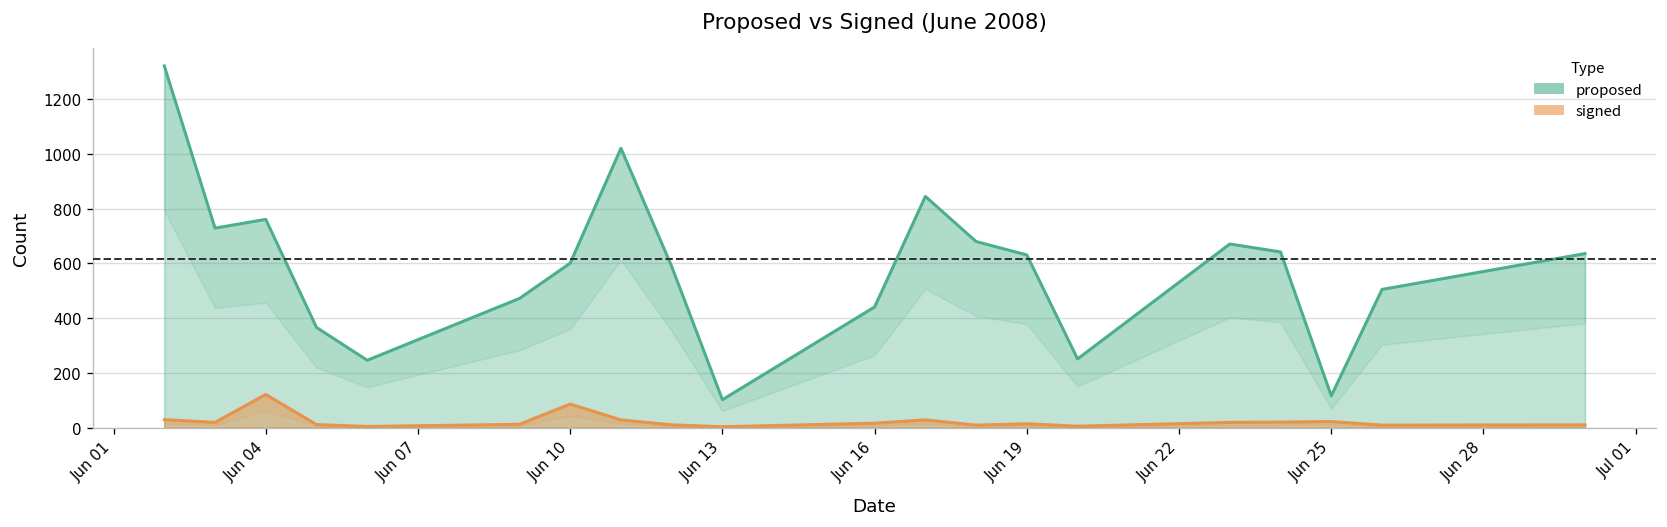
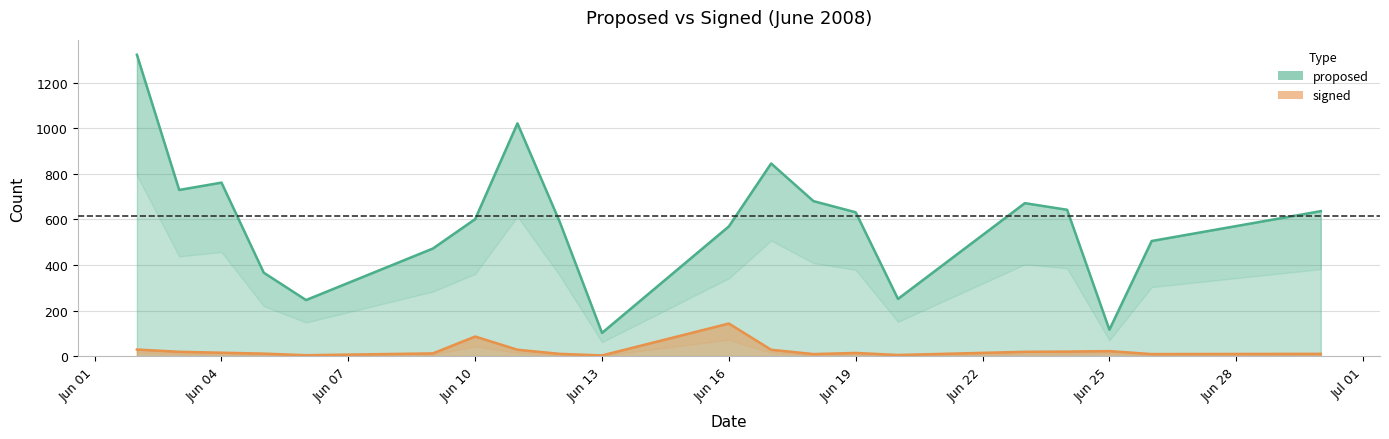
  {
    "proposed": {
      "Jun 04": 760,
      "Jun 10": 600,
      "Jun 13": 100,
-     "Jun 16": 440,
+     "Jun 16": 570,
      "Jun 19": 630,
      "Jun 25": 120
    },
    "signed": {
-     "Jun 04": 120,
+     "Jun 04": 20,
      "Jun 10": 90,
      "Jun 13": 0,
-     "Jun 16": 20,
+     "Jun 16": 140,
      "Jun 19": 10,
      "Jun 25": 20
    }
  }
